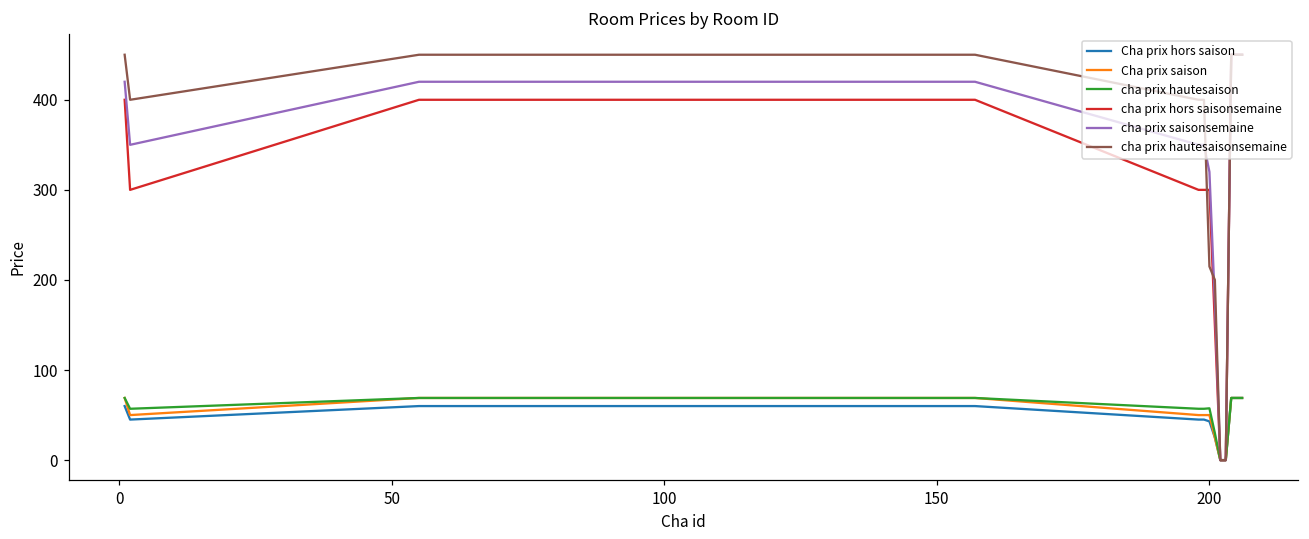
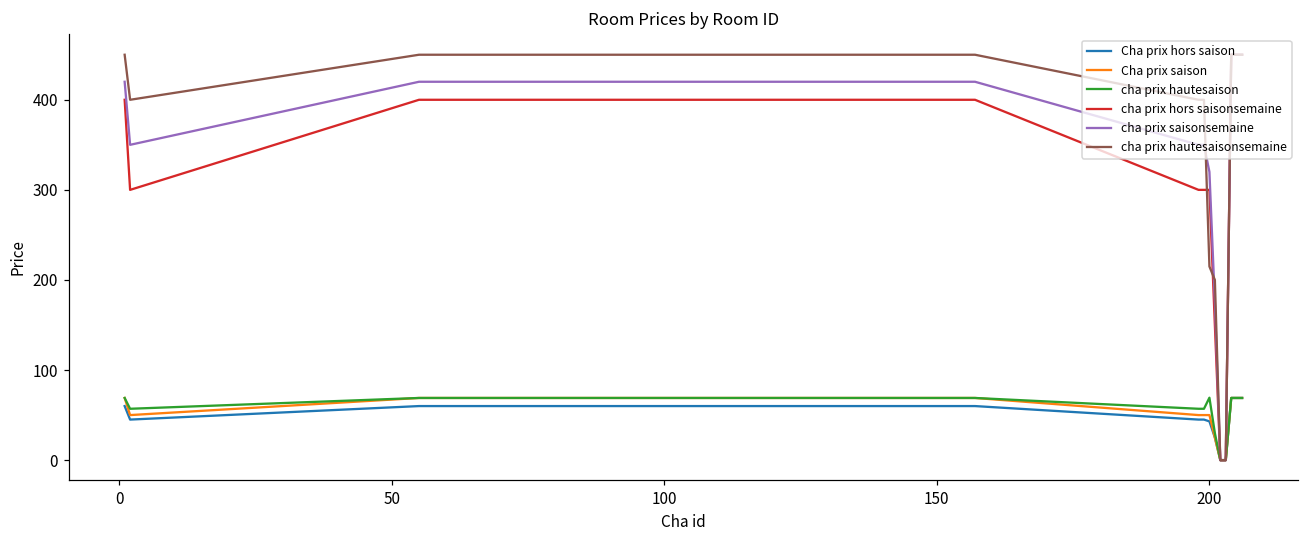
  {
    "Cha prix hors saison": {
      "200": 40
    },
    "Cha prix saison": {
      "200": 50
    },
    "cha prix hautesaison": {
-     "200": 60
+     "200": 70
    },
    "cha prix hors saisonsemaine": {
      "200": 300
    },
    "cha prix saisonsemaine": {
      "200": 320
    },
    "cha prix hautesaisonsemaine": {
      "200": 220
    }
  }
